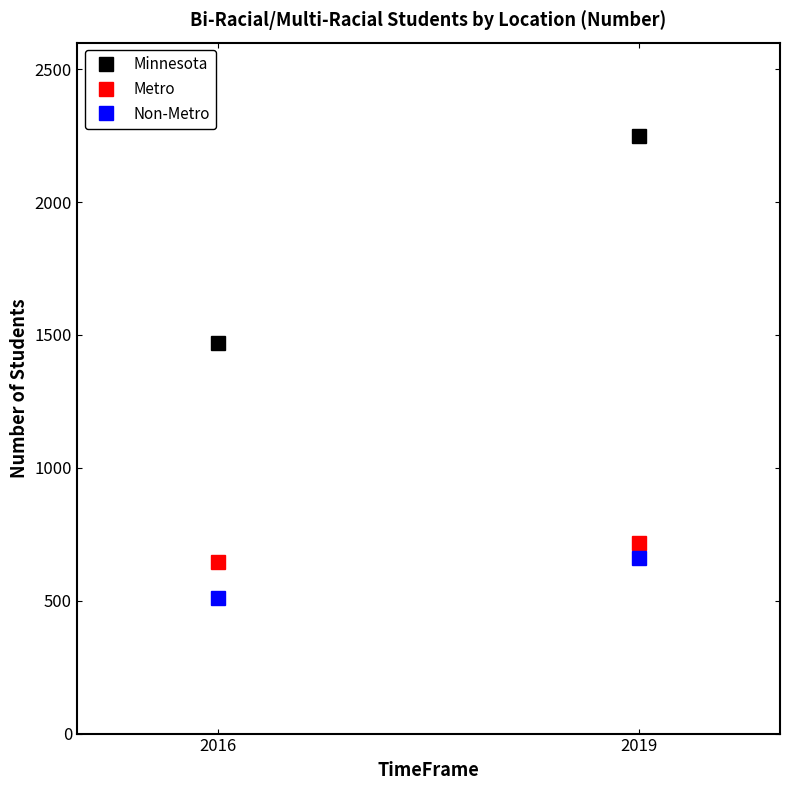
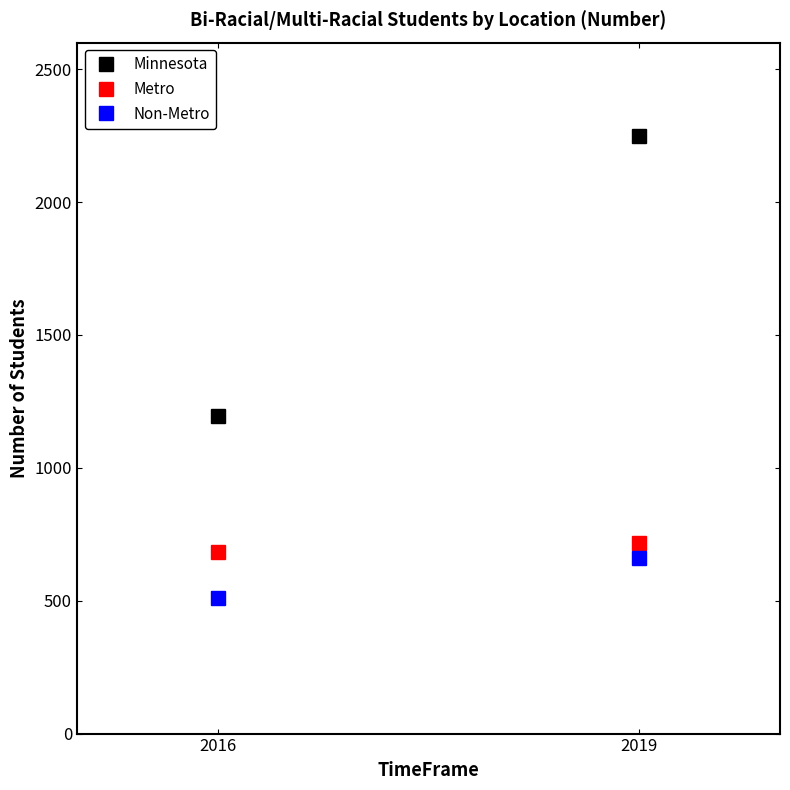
  {
    "Minnesota": {
-     "2016": 1470,
+     "2016": 1190,
      "2019": 2250
    },
    "Metro": {
-     "2016": 650,
+     "2016": 690,
      "2019": 720
    },
    "Non-Metro": {
      "2016": 510,
      "2019": 660
    }
  }
